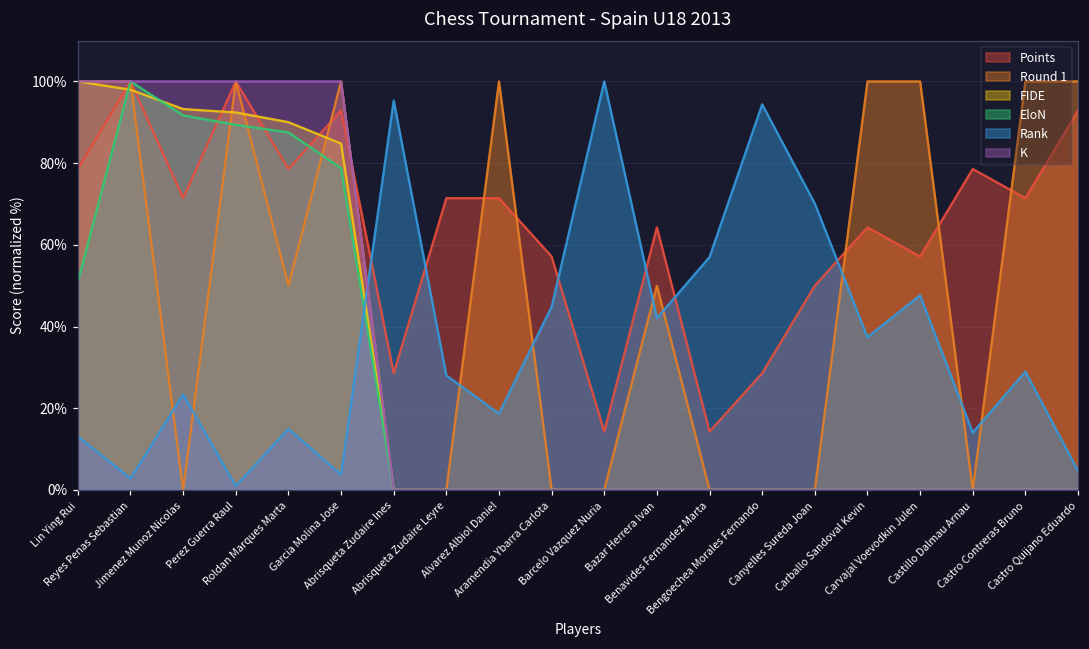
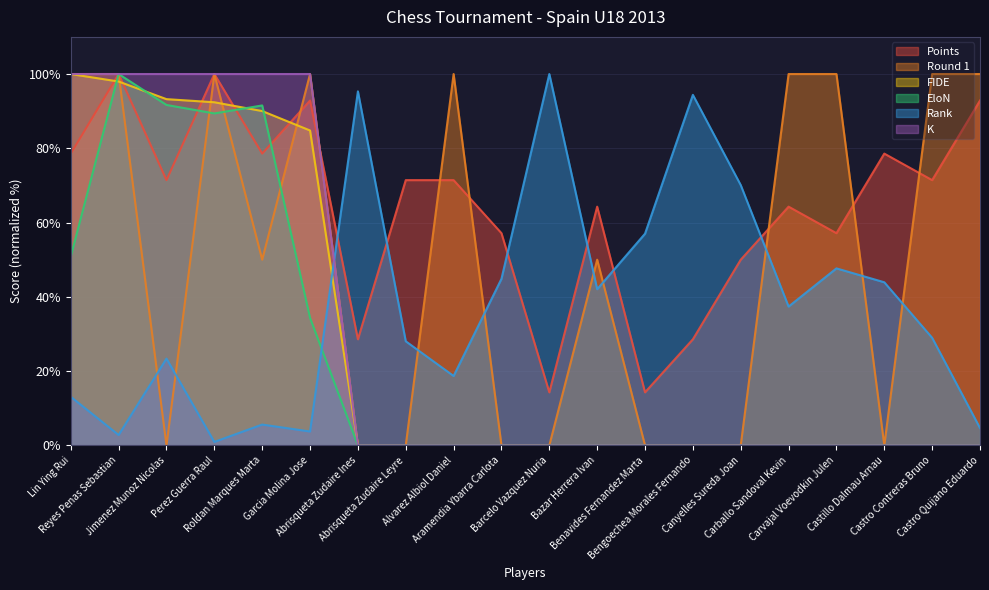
  {
    "EloN": {
      "Lin Ying Rui": "51%",
      "Jimenez Munoz Nicolas": "92%",
      "Perez Guerra Raul": "89%",
-     "Roldan Marques Marta": "88%",
-     "Garcia Molina Jose": "79%"
+     "Roldan Marques Marta": "92%",
+     "Garcia Molina Jose": "34%"
    },
    "Rank": {
      "Lin Ying Rui": "13%",
      "Reyes Penas Sebastian": "3%",
      "Jimenez Munoz Nicolas": "23%",
      "Perez Guerra Raul": "1%",
-     "Roldan Marques Marta": "15%",
+     "Roldan Marques Marta": "6%",
      "Garcia Molina Jose": "4%",
      "Abrisqueta Zudaire Ines": "95%",
      "Abrisqueta Zudaire Leyre": "28%",
      "Alvarez Albiol Daniel": "19%",
      "Aramendia Ybarra Carlota": "45%",
      "Barcelo Vazquez Nuria": "100%",
      "Bazar Herrera Ivan": "42%",
      "Benavides Fernandez Marta": "57%",
      "Bengoechea Morales Fernando": "94%",
      "Canyelles Sureda Joan": "70%",
      "Carballo Sandoval Kevin": "37%",
      "Carvajal Voevodkin Julen": "48%",
-     "Castillo Dalmau Arnau": "14%",
+     "Castillo Dalmau Arnau": "44%",
      "Castro Contreras Bruno": "29%",
      "Castro Quijano Eduardo": "5%"
    },
    "K": {
      "Jimenez Munoz Nicolas": "100%",
      "Roldan Marques Marta": "100%"
    }
  }
